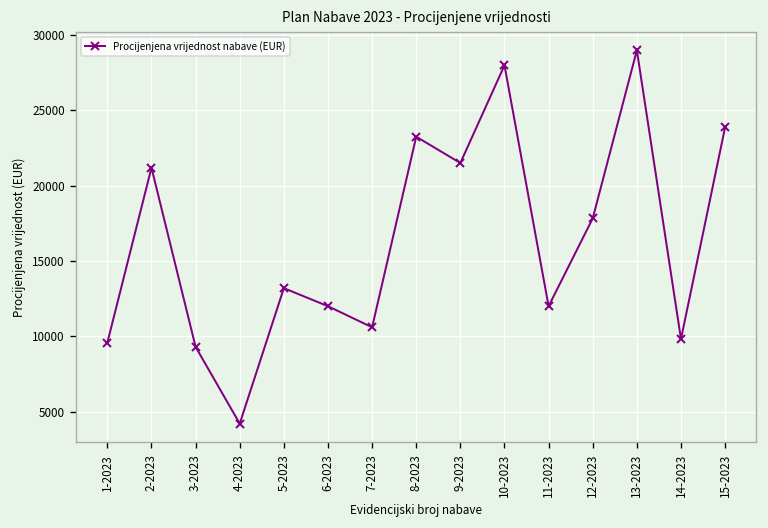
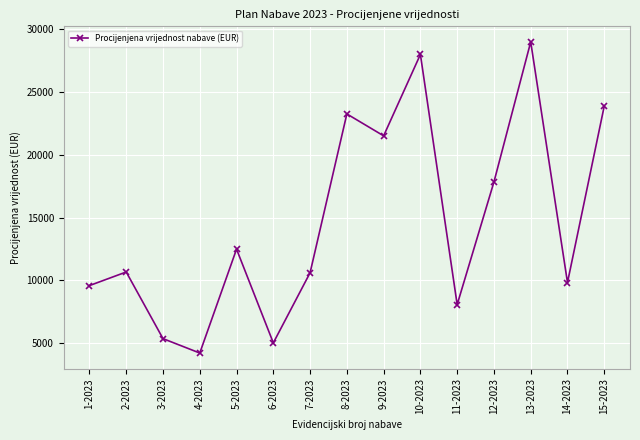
  {
    "1-2023": 9600,
-   "2-2023": 21200,
-   "3-2023": 9300,
+   "2-2023": 10700,
+   "3-2023": 5300,
    "4-2023": 4200,
-   "5-2023": 13200,
-   "6-2023": 12000,
+   "5-2023": 12500,
+   "6-2023": 5000,
    "7-2023": 10600,
    "8-2023": 23300,
    "9-2023": 21500,
    "10-2023": 28000,
-   "11-2023": 12000,
+   "11-2023": 8100,
    "12-2023": 17800,
    "13-2023": 29000,
    "14-2023": 9800,
    "15-2023": 23900
  }
